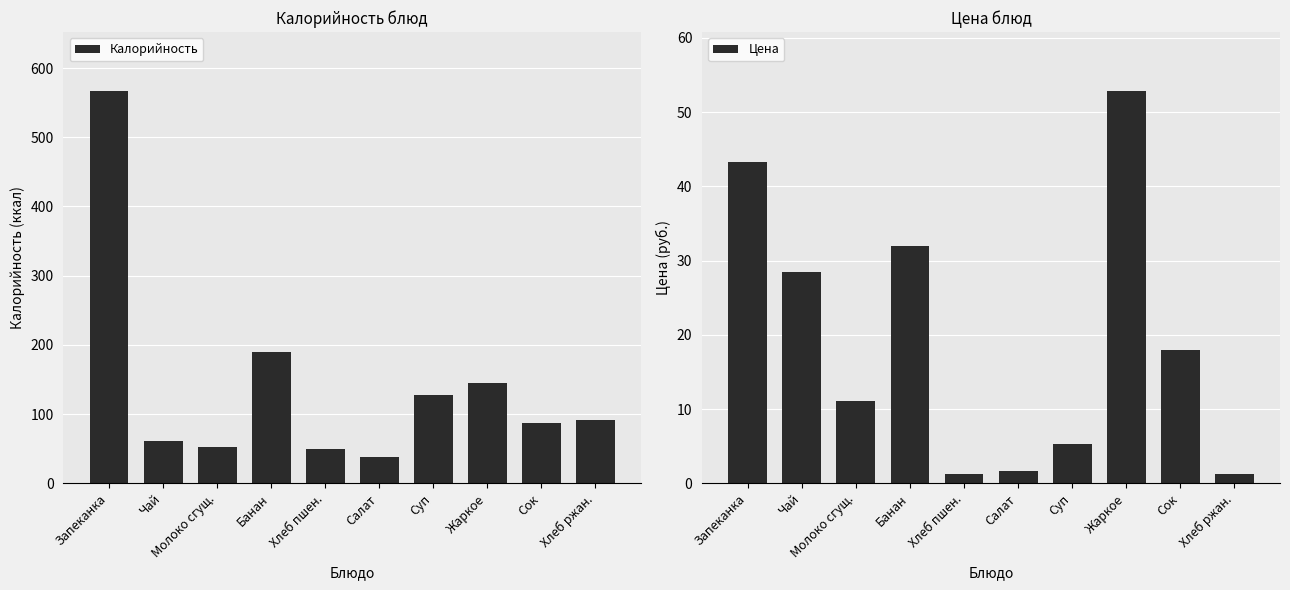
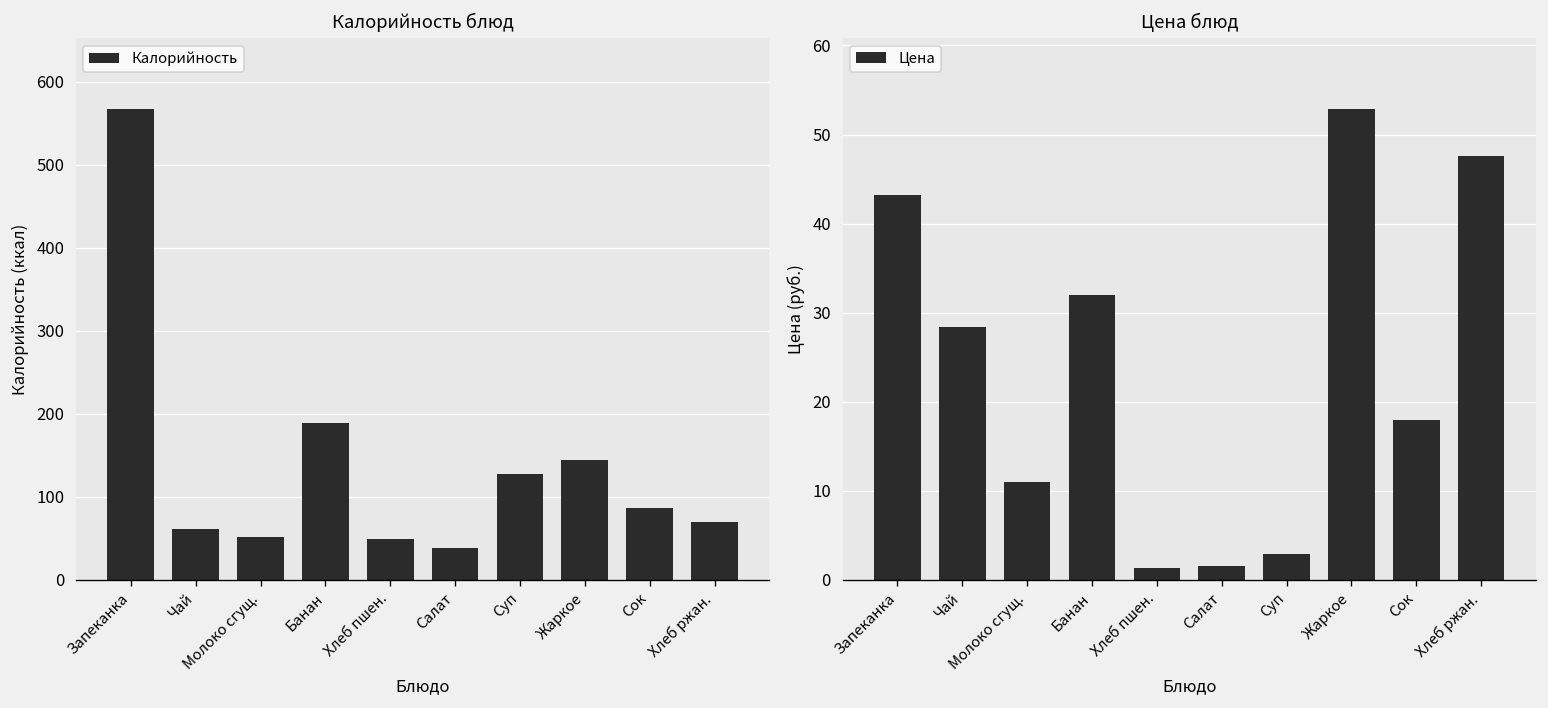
  {
    "Калорийность блюд": {
      "Запеканка": 570,
      "Чай": 60,
      "Молоко сгущ.": 50,
      "Банан": 190,
      "Хлеб пшен.": 50,
      "Салат": 40,
      "Суп": 130,
      "Жаркое": 150,
      "Сок": 90,
-     "Хлеб ржан.": 90
+     "Хлеб ржан.": 70
    },
    "Цена блюд": {
      "Запеканка": 43,
      "Чай": 28,
      "Молоко сгущ.": 11,
      "Банан": 32,
      "Хлеб пшен.": 1,
      "Салат": 2,
-     "Суп": 5,
+     "Суп": 3,
      "Жаркое": 53,
      "Сок": 18,
-     "Хлеб ржан.": 1
+     "Хлеб ржан.": 48
    }
  }
